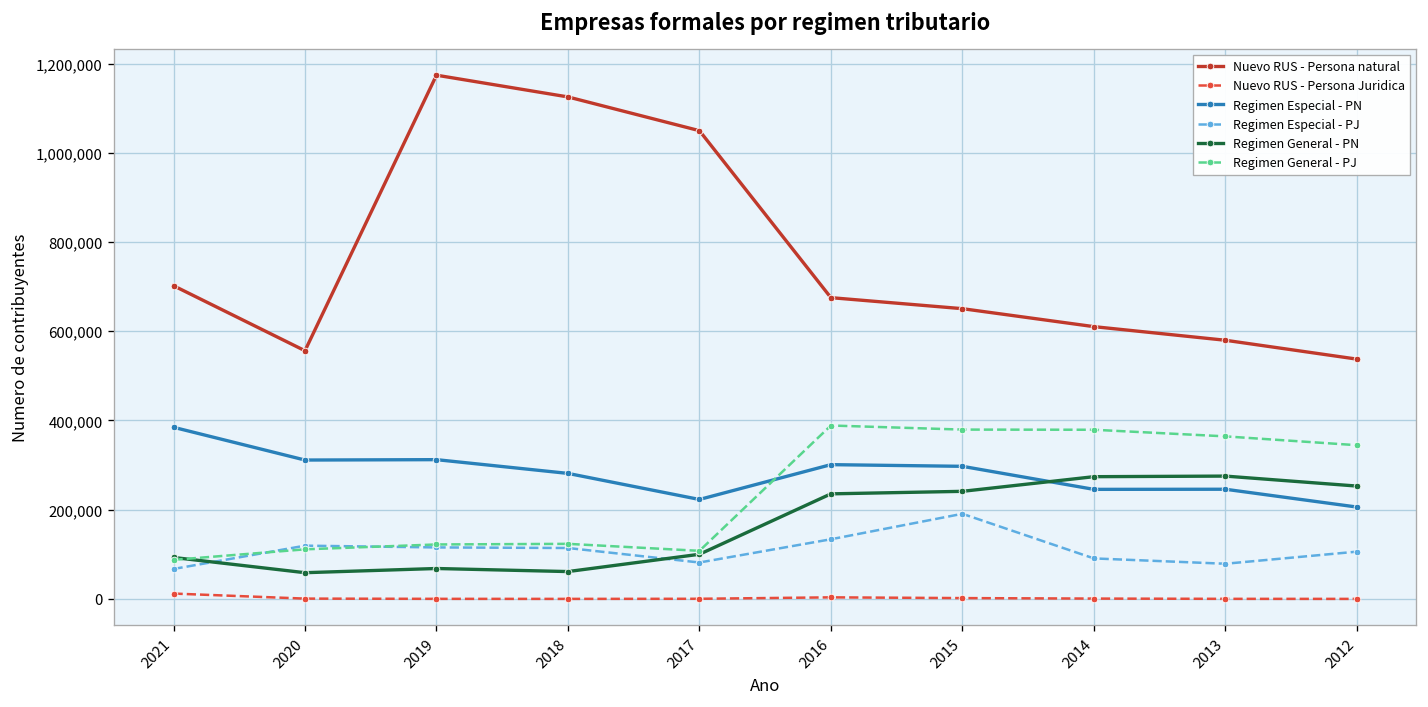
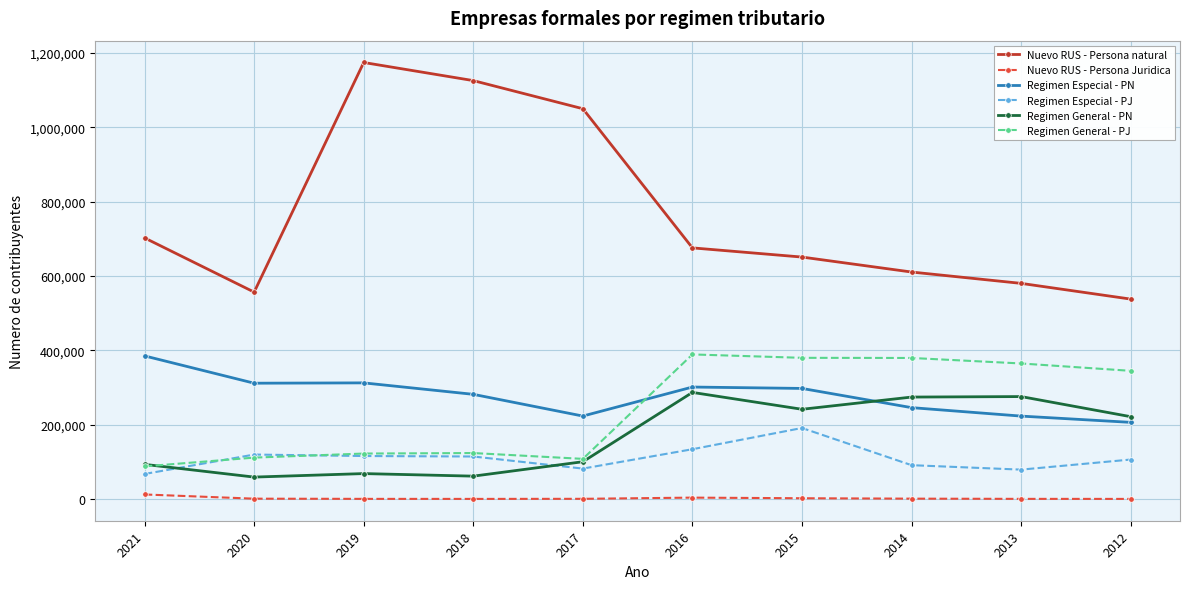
  {
    "Regimen Especial - PN": {
      "2021": "380,000",
      "2020": "310,000",
      "2019": "310,000",
      "2018": "280,000",
      "2017": "220,000",
      "2016": "300,000",
      "2015": "300,000",
      "2014": "250,000",
-     "2013": "250,000",
+     "2013": "220,000",
      "2012": "210,000"
    },
    "Regimen Especial - PJ": {
      "2021": "70,000",
      "2020": "120,000",
      "2018": "110,000",
      "2017": "80,000",
      "2016": "130,000",
      "2015": "190,000",
      "2014": "90,000",
      "2013": "80,000",
      "2012": "110,000"
    },
    "Regimen General - PN": {
      "2020": "60,000",
      "2019": "70,000",
      "2018": "60,000",
      "2017": "100,000",
-     "2016": "240,000",
+     "2016": "290,000",
      "2015": "240,000",
      "2014": "270,000",
      "2013": "280,000",
-     "2012": "250,000"
+     "2012": "220,000"
    },
    "Regimen General - PJ": {
      "2020": "110,000",
      "2018": "120,000",
      "2017": "110,000",
      "2016": "390,000",
      "2015": "380,000",
      "2014": "380,000",
      "2013": "360,000",
      "2012": "340,000"
    }
  }
